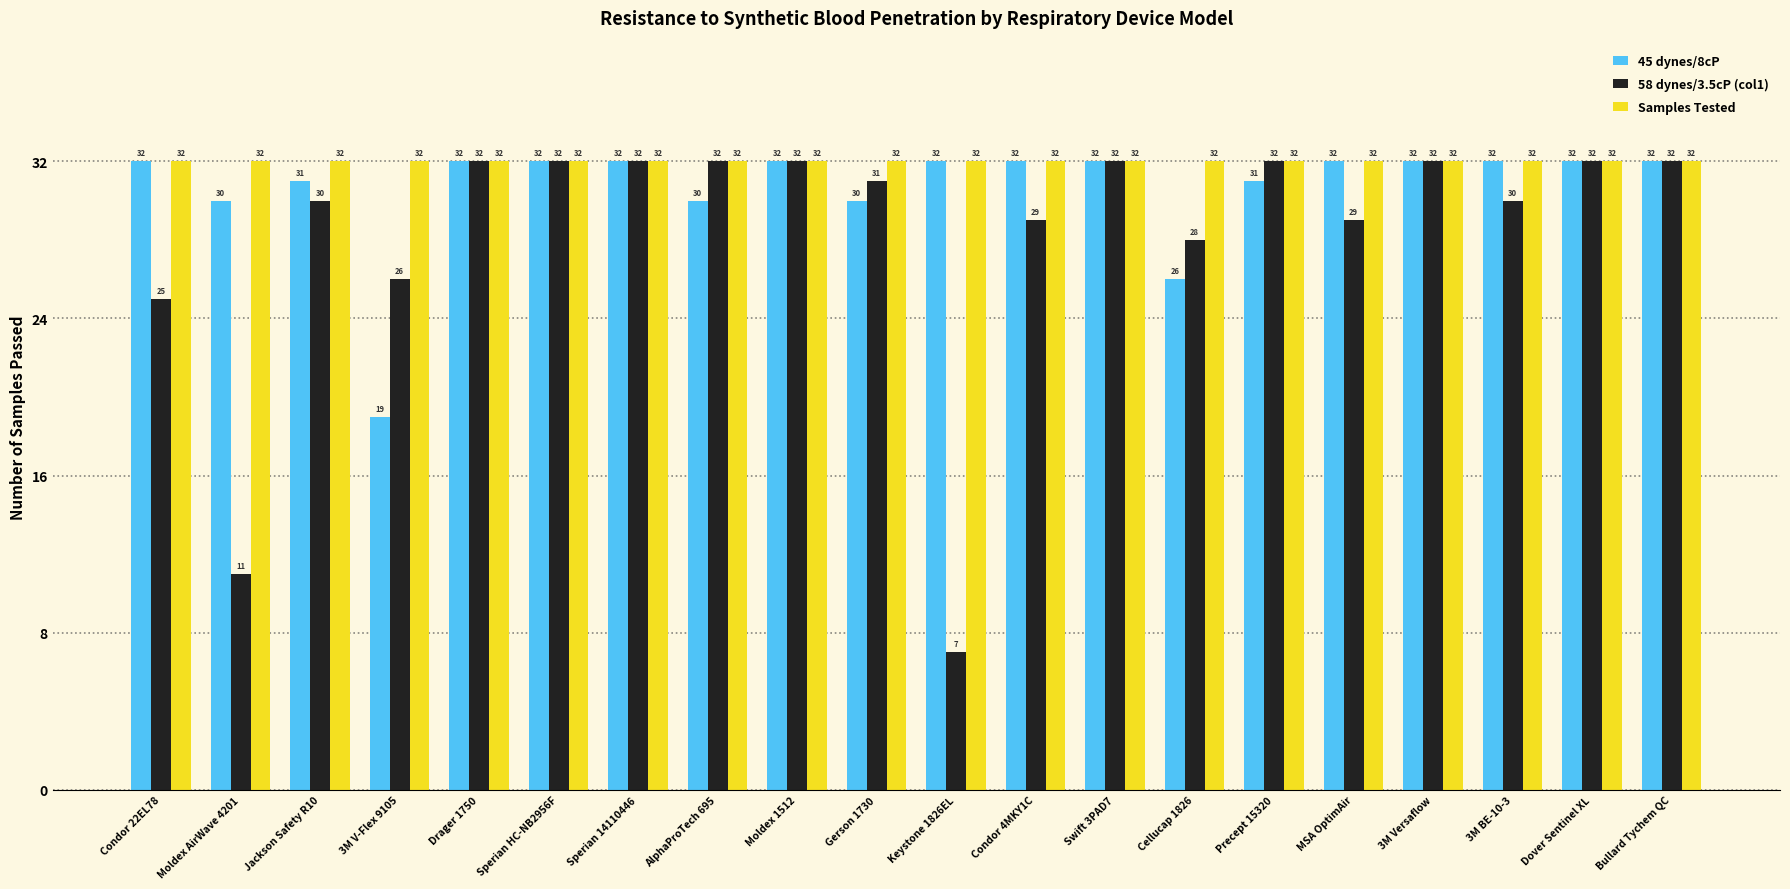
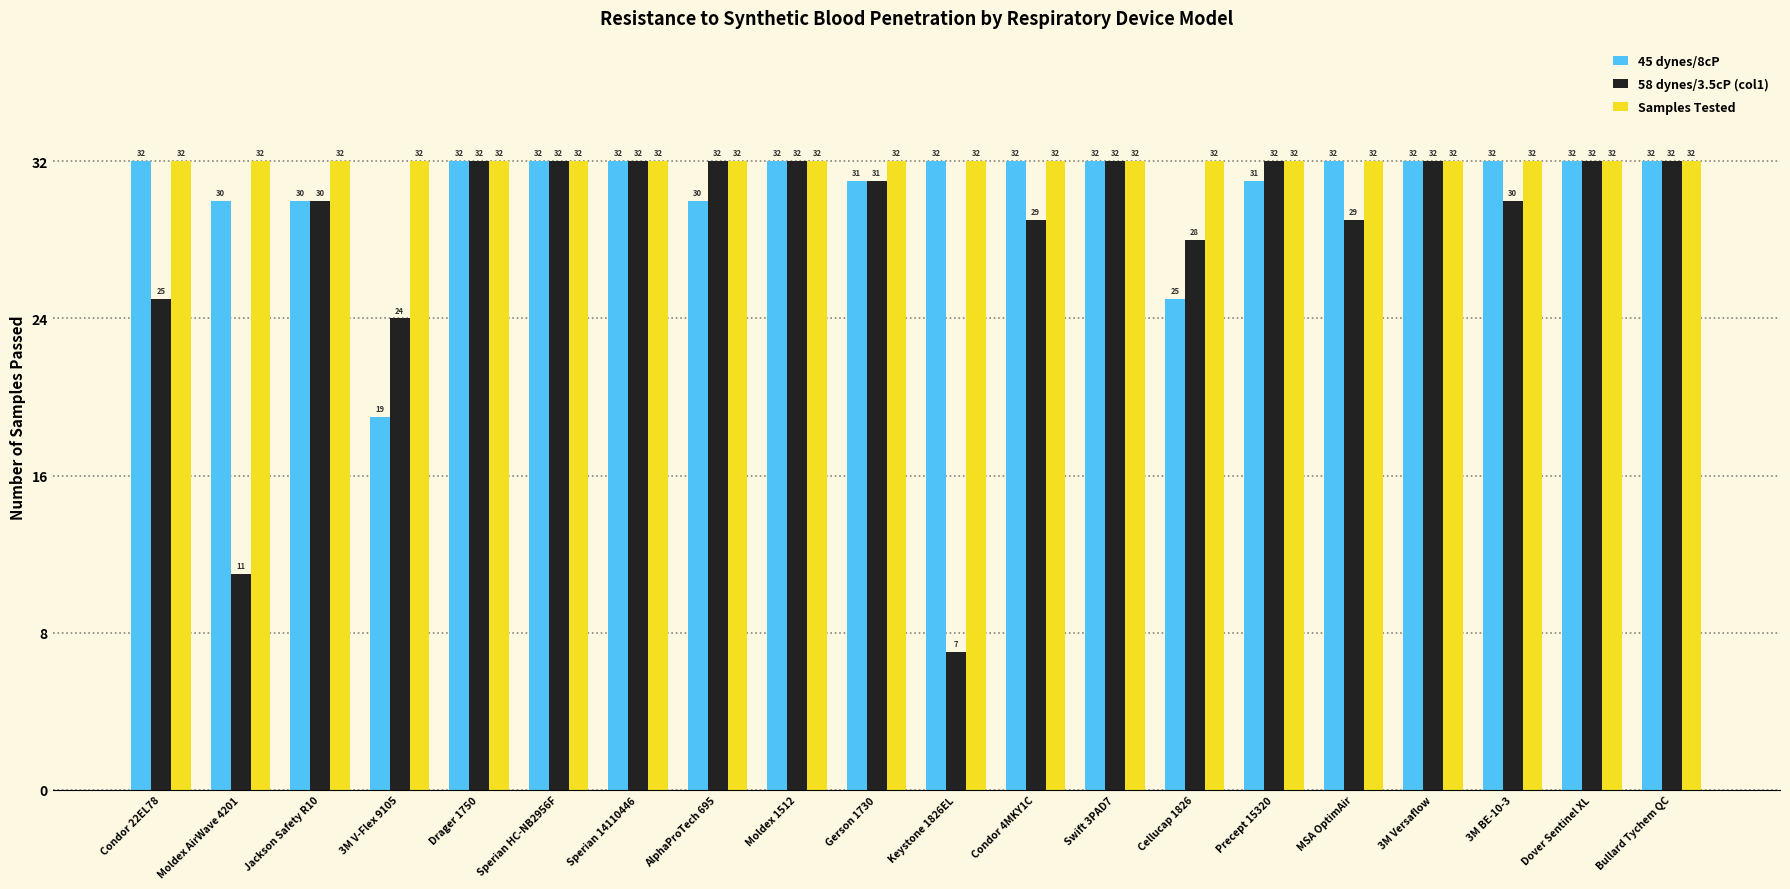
  {
    "45 dynes/8cP": {
      "Condor 22EL78": 32,
      "Moldex AirWave 4201": 30,
-     "Jackson Safety R10": 31,
+     "Jackson Safety R10": 30,
      "3M V-Flex 9105": 19,
      "Drager 1750": 32,
      "Sperian HC-NB2956F": 32,
      "Sperian 14110446": 32,
      "AlphaProTech 695": 30,
      "Moldex 1512": 32,
-     "Gerson 1730": 30,
+     "Gerson 1730": 31,
      "Keystone 1826EL": 32,
      "Condor 4MKY1C": 32,
      "Swift 3PAD7": 32,
-     "Cellucap 1826": 26,
+     "Cellucap 1826": 25,
      "Precept 15320": 31,
      "MSA OptimAir": 32,
      "3M Versaflow": 32,
      "3M BE-10-3": 32,
      "Dover Sentinel XL": 32,
      "Bullard Tychem QC": 32
    },
    "58 dynes/3.5cP (col1)": {
      "Condor 22EL78": 25,
      "Moldex AirWave 4201": 11,
      "Jackson Safety R10": 30,
-     "3M V-Flex 9105": 26,
+     "3M V-Flex 9105": 24,
      "Drager 1750": 32,
      "Sperian HC-NB2956F": 32,
      "Sperian 14110446": 32,
      "AlphaProTech 695": 32,
      "Moldex 1512": 32,
      "Gerson 1730": 31,
      "Keystone 1826EL": 7,
      "Condor 4MKY1C": 29,
      "Swift 3PAD7": 32,
      "Cellucap 1826": 28,
      "Precept 15320": 32,
      "MSA OptimAir": 29,
      "3M Versaflow": 32,
      "3M BE-10-3": 30,
      "Dover Sentinel XL": 32,
      "Bullard Tychem QC": 32
    },
    "Samples Tested": {
      "Condor 22EL78": 32,
      "Moldex AirWave 4201": 32,
      "Jackson Safety R10": 32,
      "3M V-Flex 9105": 32,
      "Drager 1750": 32,
      "Sperian HC-NB2956F": 32,
      "Sperian 14110446": 32,
      "AlphaProTech 695": 32,
      "Moldex 1512": 32,
      "Gerson 1730": 32,
      "Keystone 1826EL": 32,
      "Condor 4MKY1C": 32,
      "Swift 3PAD7": 32,
      "Cellucap 1826": 32,
      "Precept 15320": 32,
      "MSA OptimAir": 32,
      "3M Versaflow": 32,
      "3M BE-10-3": 32,
      "Dover Sentinel XL": 32,
      "Bullard Tychem QC": 32
    }
  }
